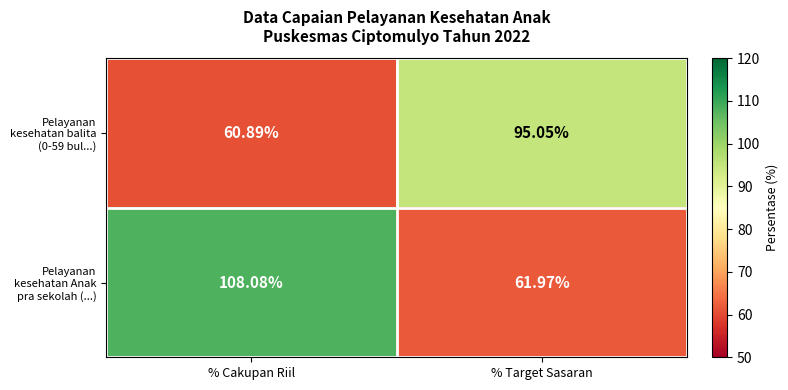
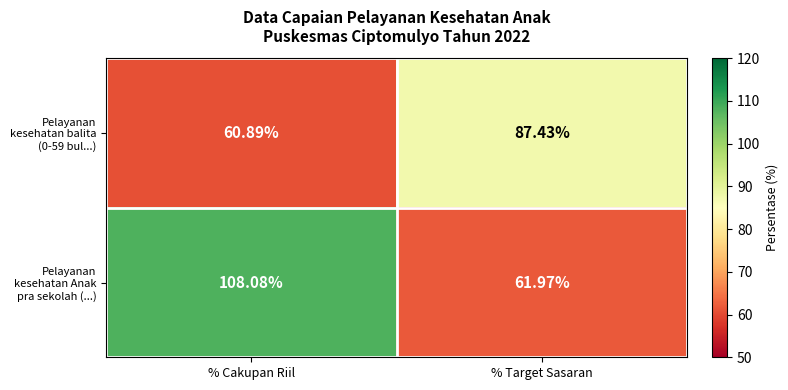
  {
    "Pelayanan kesehatan balita (0-59 bul...)": {
      "% Cakupan Riil": "60.89%",
-     "% Target Sasaran": "95.05%"
+     "% Target Sasaran": "87.43%"
    },
    "Pelayanan kesehatan Anak pra sekolah (...)": {
      "% Cakupan Riil": "108.08%",
      "% Target Sasaran": "61.97%"
    }
  }
